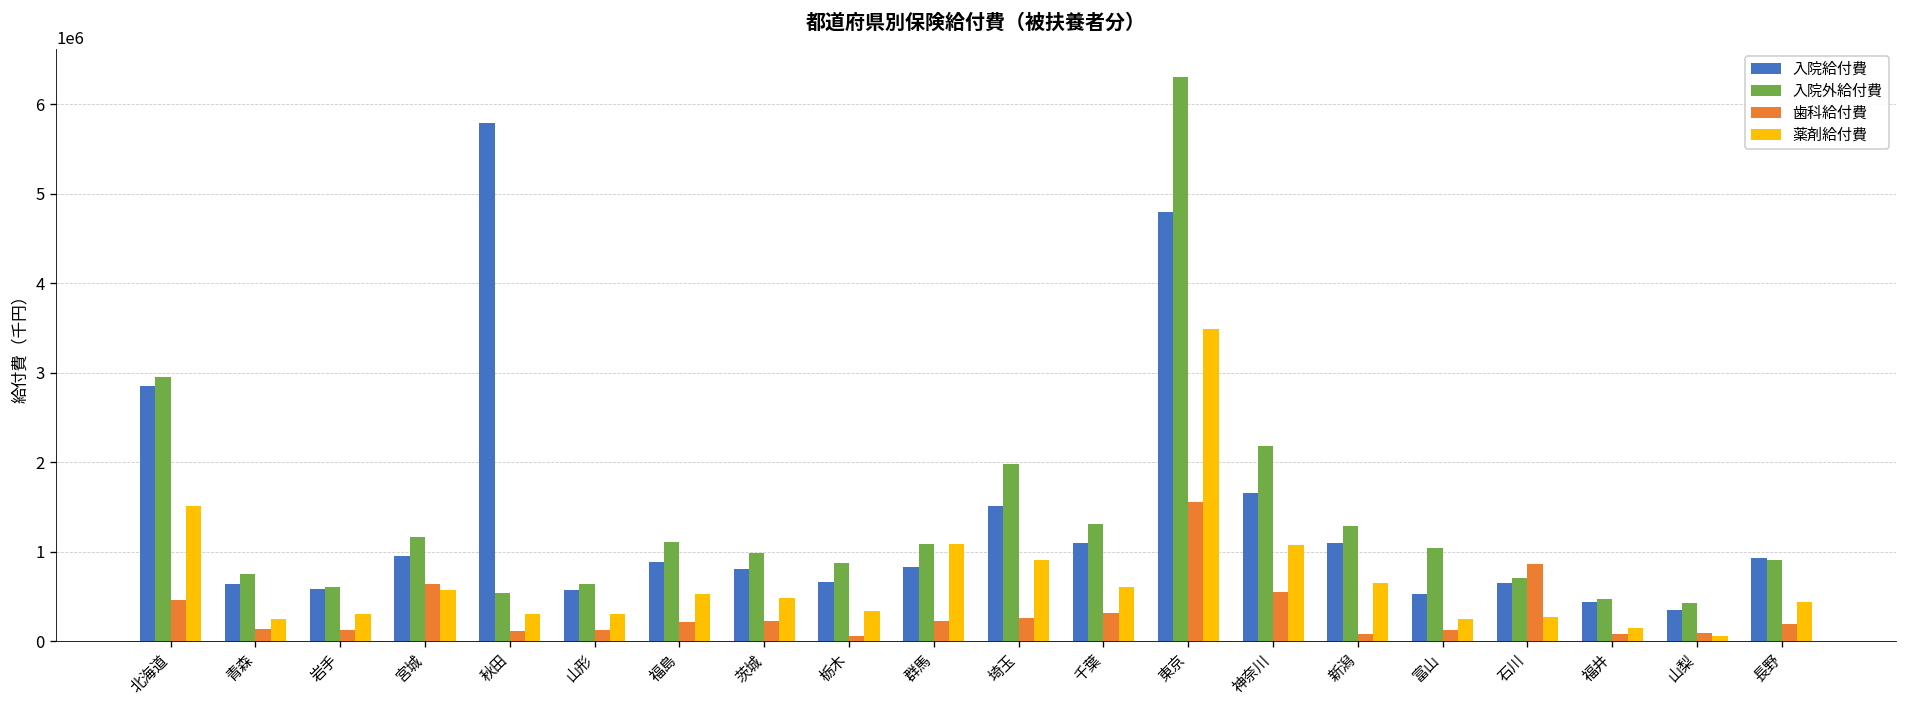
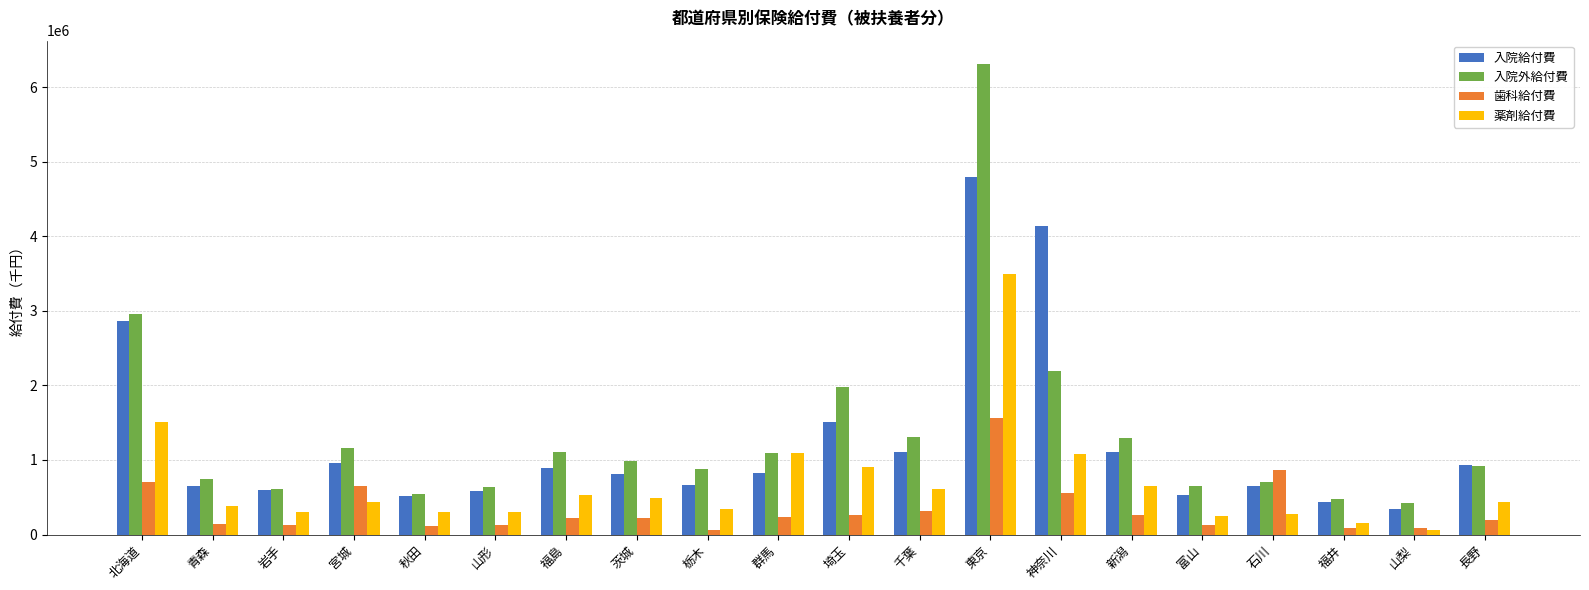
  {
    "入院給付費": {
      "北海道": 2900000,
      "青森": 600000,
      "岩手": 600000,
      "宮城": 1000000,
-     "秋田": 5800000,
+     "秋田": 500000,
      "山形": 600000,
      "福島": 900000,
      "茨城": 800000,
      "栃木": 700000,
      "群馬": 800000,
      "埼玉": 1500000,
      "千葉": 1100000,
      "東京": 4800000,
-     "神奈川": 1700000,
+     "神奈川": 4100000,
      "新潟": 1100000,
      "富山": 500000,
      "石川": 600000,
      "福井": 400000,
      "山梨": 300000,
      "長野": 900000
    },
    "入院外給付費": {
      "北海道": 3000000,
      "青森": 800000,
      "岩手": 600000,
      "宮城": 1200000,
      "秋田": 500000,
      "山形": 600000,
      "福島": 1100000,
      "茨城": 1000000,
      "栃木": 900000,
      "群馬": 1100000,
      "埼玉": 2000000,
      "千葉": 1300000,
      "東京": 6300000,
      "神奈川": 2200000,
      "新潟": 1300000,
-     "富山": 1000000,
+     "富山": 700000,
      "石川": 700000,
      "福井": 500000,
      "山梨": 400000,
      "長野": 900000
    },
    "歯科給付費": {
-     "北海道": 500000,
+     "北海道": 700000,
      "青森": 100000,
      "岩手": 100000,
      "宮城": 600000,
      "秋田": 100000,
      "山形": 100000,
      "福島": 200000,
      "茨城": 200000,
      "栃木": 100000,
      "群馬": 200000,
      "埼玉": 300000,
      "千葉": 300000,
      "東京": 1600000,
      "神奈川": 600000,
-     "新潟": 100000,
+     "新潟": 300000,
      "富山": 100000,
      "石川": 900000,
      "福井": 100000,
      "山梨": 100000,
      "長野": 200000
    },
    "薬剤給付費": {
      "北海道": 1500000,
-     "青森": 200000,
+     "青森": 400000,
      "岩手": 300000,
-     "宮城": 600000,
+     "宮城": 400000,
      "秋田": 300000,
      "山形": 300000,
      "福島": 500000,
      "茨城": 500000,
      "栃木": 300000,
      "群馬": 1100000,
      "埼玉": 900000,
      "千葉": 600000,
      "東京": 3500000,
      "神奈川": 1100000,
      "新潟": 700000,
      "富山": 300000,
      "石川": 300000,
      "福井": 200000,
      "山梨": 100000,
      "長野": 400000
    }
  }
